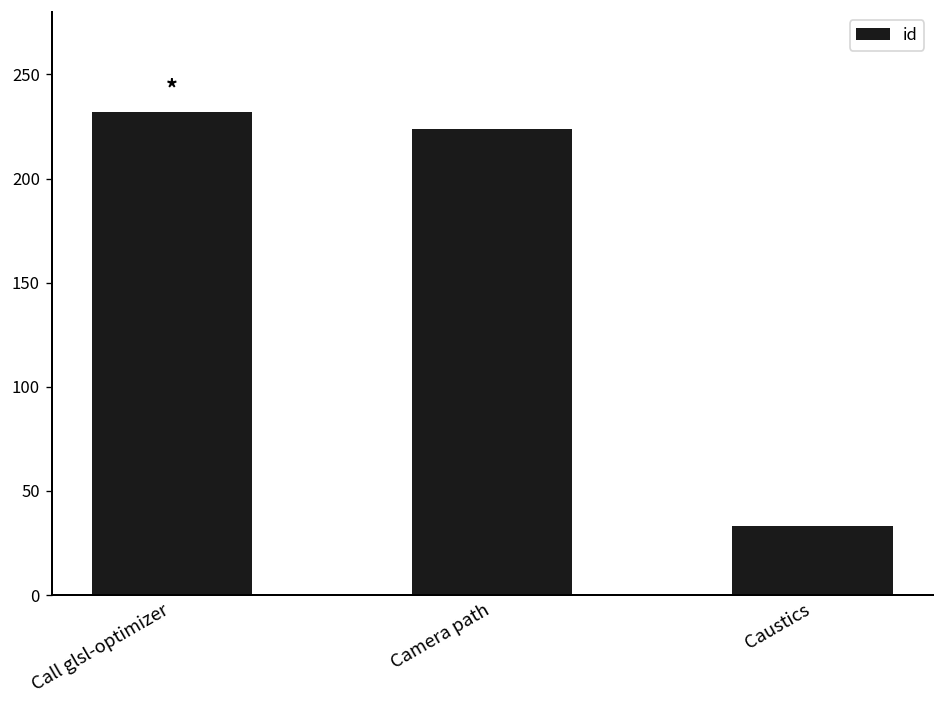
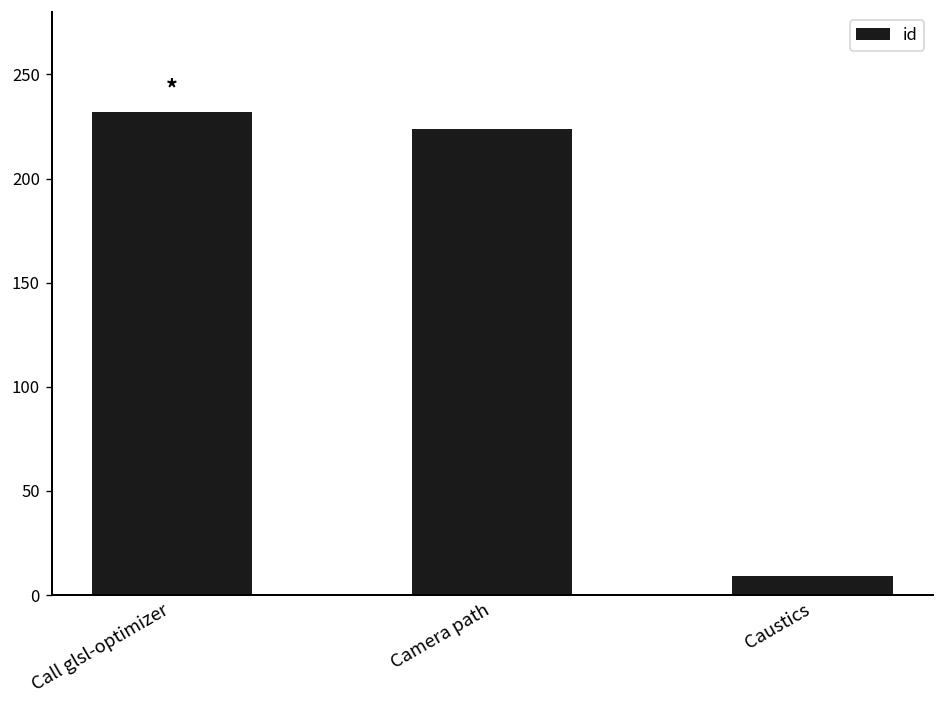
  {
    "Call glsl-optimizer": 232,
    "Camera path": 224,
-   "Caustics": 33
+   "Caustics": 9
  }
